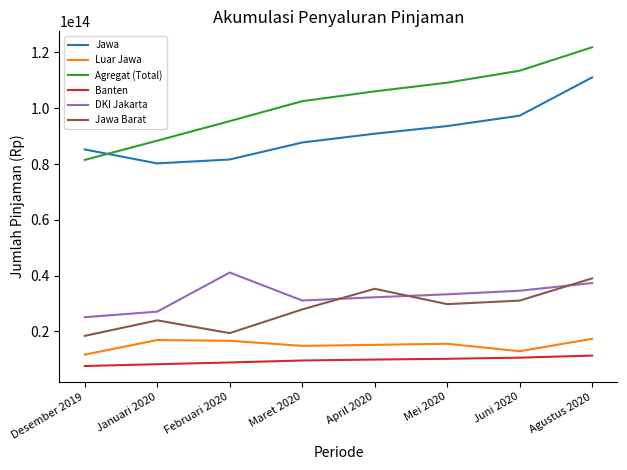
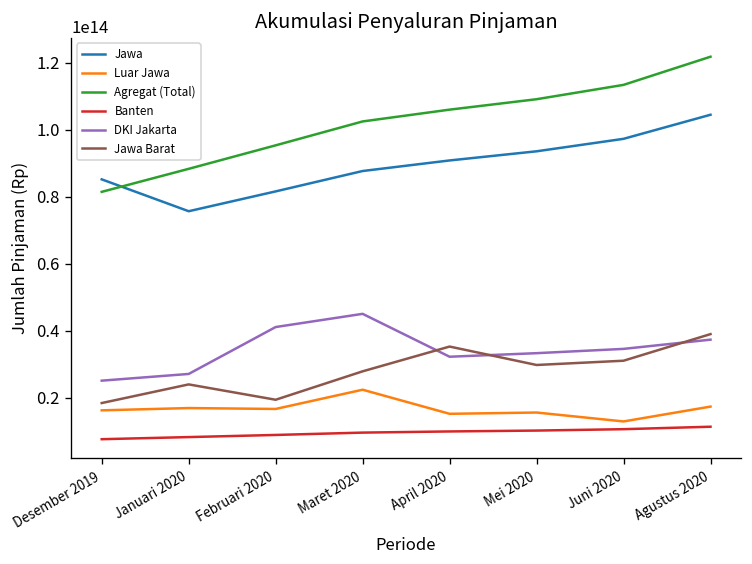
  {
    "Jawa": {
      "Desember 2019": 85000000000000,
-     "Januari 2020": 80000000000000,
+     "Januari 2020": 76000000000000,
      "Februari 2020": 82000000000000,
      "Maret 2020": 88000000000000,
      "April 2020": 91000000000000,
      "Mei 2020": 94000000000000,
      "Juni 2020": 97000000000000,
-     "Agustus 2020": 111000000000000
+     "Agustus 2020": 105000000000000
    },
    "Luar Jawa": {
-     "Desember 2019": 12000000000000,
+     "Desember 2019": 16000000000000,
      "Januari 2020": 17000000000000,
      "Februari 2020": 17000000000000,
-     "Maret 2020": 15000000000000,
+     "Maret 2020": 22000000000000,
      "April 2020": 15000000000000,
      "Mei 2020": 16000000000000,
      "Juni 2020": 13000000000000,
      "Agustus 2020": 17000000000000
    },
    "Agregat (Total)": {
      "Desember 2019": 81000000000000,
      "Januari 2020": 88000000000000,
      "Februari 2020": 95000000000000,
      "Maret 2020": 103000000000000,
      "April 2020": 106000000000000,
      "Mei 2020": 109000000000000,
      "Juni 2020": 113000000000000,
      "Agustus 2020": 122000000000000
    },
    "Banten": {
      "Desember 2019": 8000000000000,
      "Januari 2020": 8000000000000,
      "Februari 2020": 9000000000000,
      "Maret 2020": 10000000000000,
      "April 2020": 10000000000000,
      "Mei 2020": 10000000000000,
      "Juni 2020": 11000000000000,
      "Agustus 2020": 11000000000000
    },
    "DKI Jakarta": {
      "Desember 2019": 25000000000000,
      "Januari 2020": 27000000000000,
      "Februari 2020": 41000000000000,
-     "Maret 2020": 31000000000000,
+     "Maret 2020": 45000000000000,
      "April 2020": 32000000000000,
      "Mei 2020": 33000000000000,
      "Juni 2020": 35000000000000,
      "Agustus 2020": 37000000000000
    },
    "Jawa Barat": {
      "Desember 2019": 18000000000000,
      "Januari 2020": 24000000000000,
      "Februari 2020": 19000000000000,
      "Maret 2020": 28000000000000,
      "April 2020": 35000000000000,
      "Mei 2020": 30000000000000,
      "Juni 2020": 31000000000000,
      "Agustus 2020": 39000000000000
    }
  }
